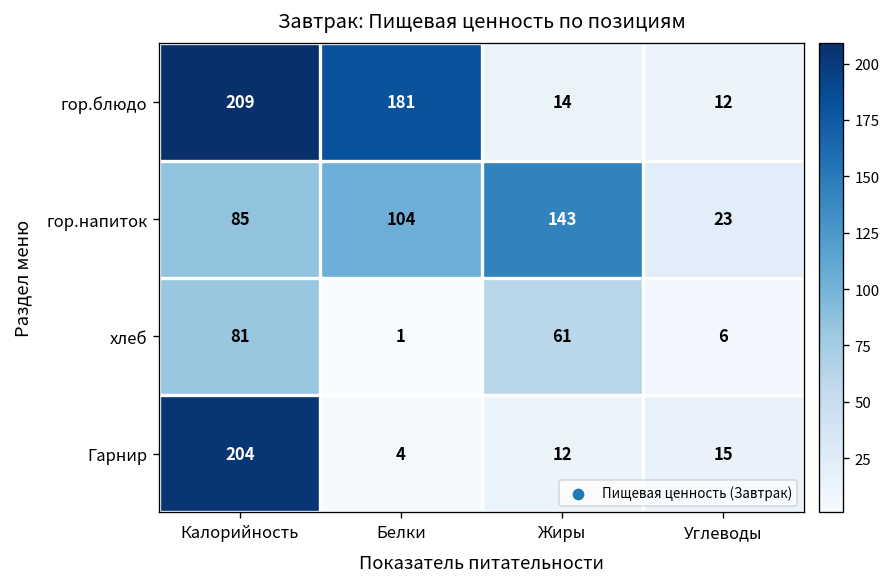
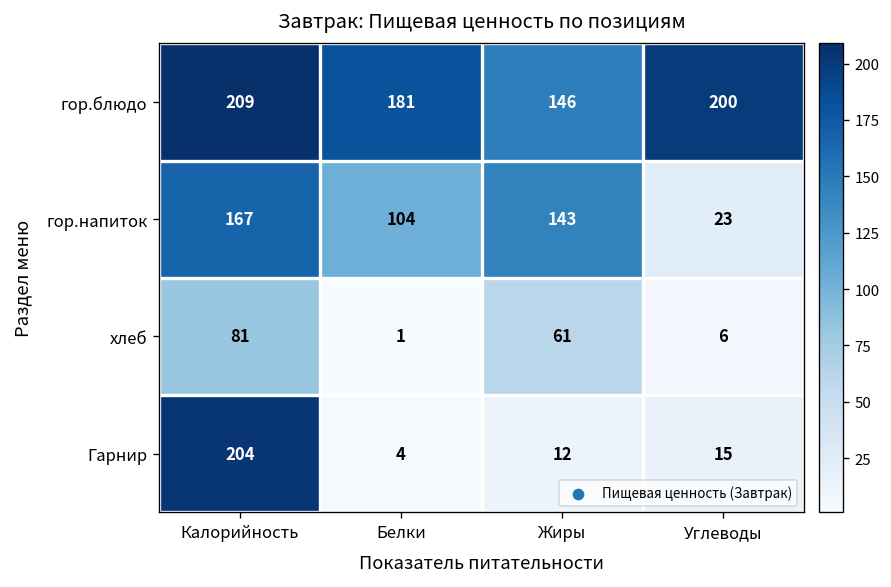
  {
    "гор.блюдо": {
      "Калорийность": 209,
      "Белки": 181,
-     "Жиры": 14,
-     "Углеводы": 12
+     "Жиры": 146,
+     "Углеводы": 200
    },
    "гор.напиток": {
-     "Калорийность": 85,
+     "Калорийность": 167,
      "Белки": 104,
      "Жиры": 143,
      "Углеводы": 23
    },
    "хлеб": {
      "Калорийность": 81,
      "Белки": 1,
      "Жиры": 61,
      "Углеводы": 6
    },
    "Гарнир": {
      "Калорийность": 204,
      "Белки": 4,
      "Жиры": 12,
      "Углеводы": 15
    }
  }
